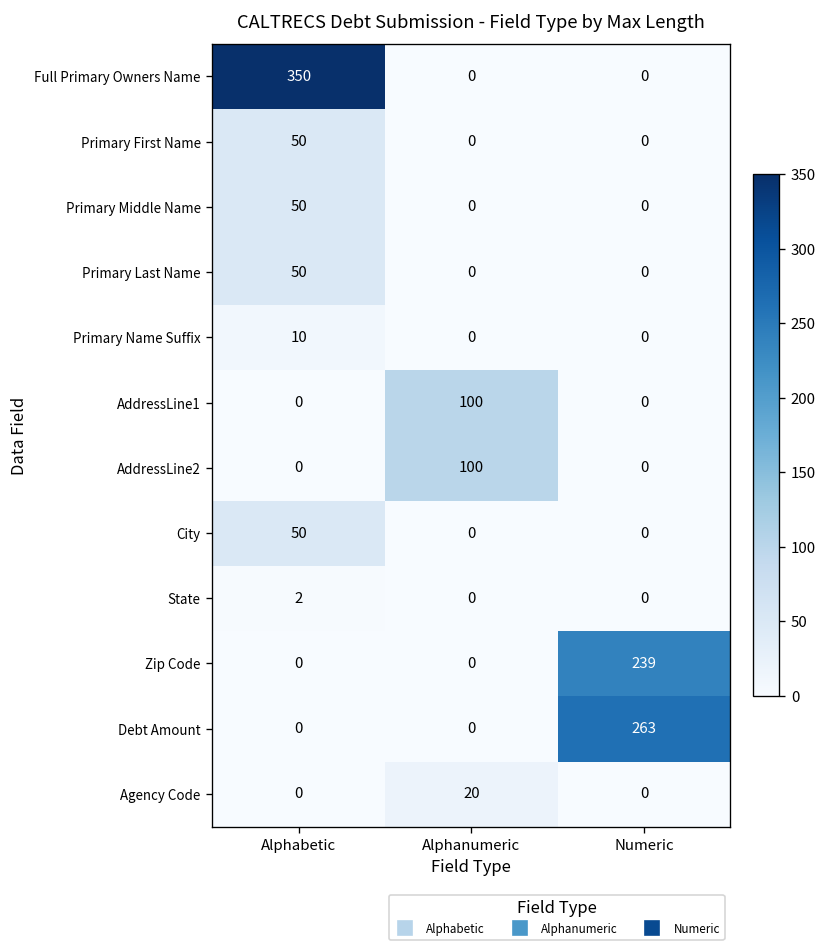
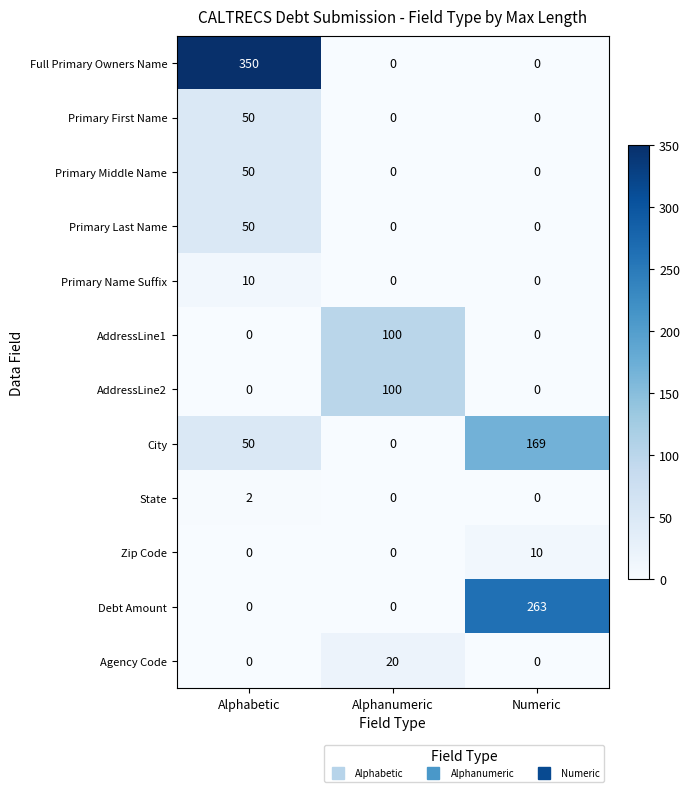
  {
    "Full Primary Owners Name": {
      "Alphabetic": 350,
      "Alphanumeric": 0,
      "Numeric": 0
    },
    "Primary First Name": {
      "Alphabetic": 50,
      "Alphanumeric": 0,
      "Numeric": 0
    },
    "Primary Middle Name": {
      "Alphabetic": 50,
      "Alphanumeric": 0,
      "Numeric": 0
    },
    "Primary Last Name": {
      "Alphabetic": 50,
      "Alphanumeric": 0,
      "Numeric": 0
    },
    "Primary Name Suffix": {
      "Alphabetic": 10,
      "Alphanumeric": 0,
      "Numeric": 0
    },
    "AddressLine1": {
      "Alphabetic": 0,
      "Alphanumeric": 100,
      "Numeric": 0
    },
    "AddressLine2": {
      "Alphabetic": 0,
      "Alphanumeric": 100,
      "Numeric": 0
    },
    "City": {
      "Alphabetic": 50,
      "Alphanumeric": 0,
-     "Numeric": 0
+     "Numeric": 169
    },
    "State": {
      "Alphabetic": 2,
      "Alphanumeric": 0,
      "Numeric": 0
    },
    "Zip Code": {
      "Alphabetic": 0,
      "Alphanumeric": 0,
-     "Numeric": 239
+     "Numeric": 10
    },
    "Debt Amount": {
      "Alphabetic": 0,
      "Alphanumeric": 0,
      "Numeric": 263
    },
    "Agency Code": {
      "Alphabetic": 0,
      "Alphanumeric": 20,
      "Numeric": 0
    }
  }
